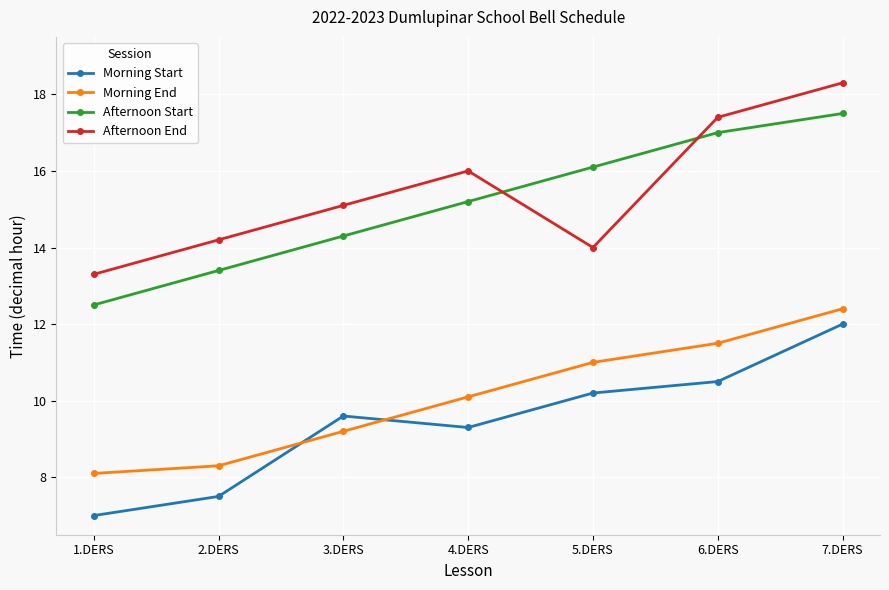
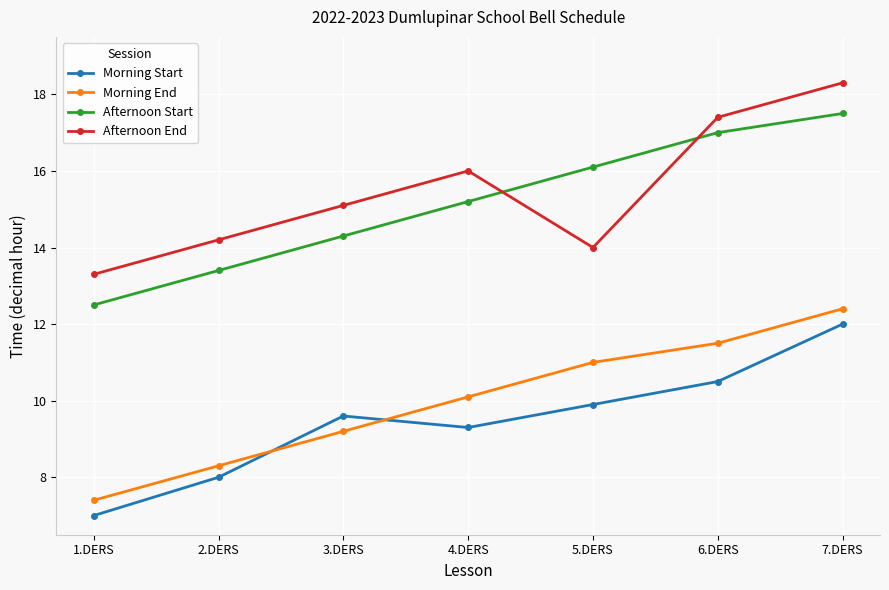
  {
    "Morning Start": {
      "1.DERS": 7.0,
-     "2.DERS": 7.5,
+     "2.DERS": 8.0,
      "3.DERS": 9.6,
      "4.DERS": 9.3,
-     "5.DERS": 10.2,
+     "5.DERS": 9.9,
      "6.DERS": 10.5,
      "7.DERS": 12.0
    },
    "Morning End": {
-     "1.DERS": 8.1,
+     "1.DERS": 7.4,
      "2.DERS": 8.3,
      "3.DERS": 9.2,
      "4.DERS": 10.1,
      "5.DERS": 11.0,
      "6.DERS": 11.5,
      "7.DERS": 12.4
    },
    "Afternoon Start": {
      "1.DERS": 12.5,
      "2.DERS": 13.4,
      "3.DERS": 14.3,
      "4.DERS": 15.2,
      "5.DERS": 16.1,
      "6.DERS": 17.0,
      "7.DERS": 17.5
    },
    "Afternoon End": {
      "1.DERS": 13.3,
      "2.DERS": 14.2,
      "3.DERS": 15.1,
      "4.DERS": 16.0,
      "5.DERS": 14.0,
      "6.DERS": 17.4,
      "7.DERS": 18.3
    }
  }
